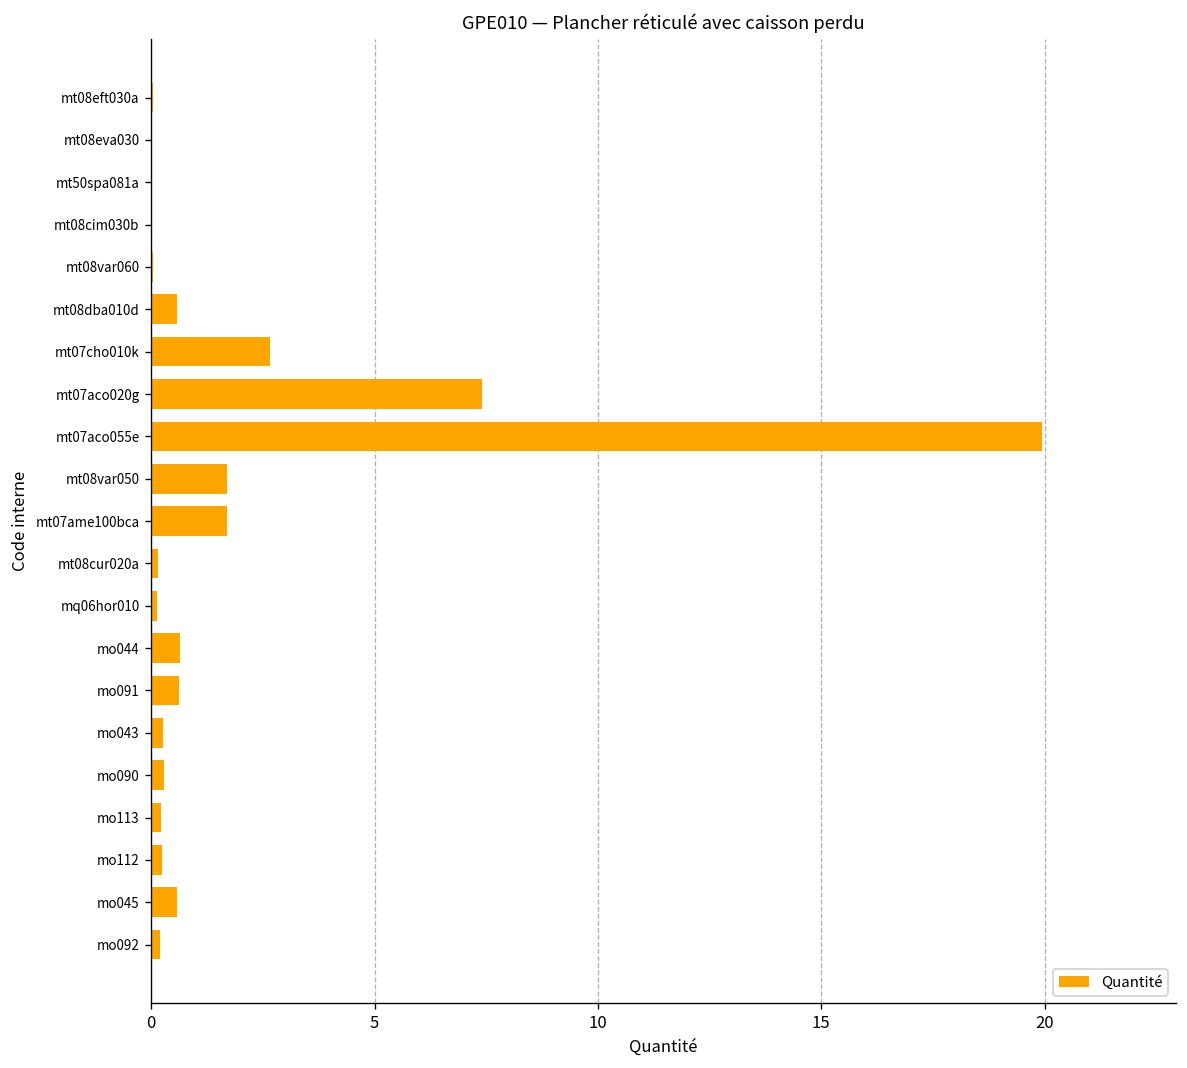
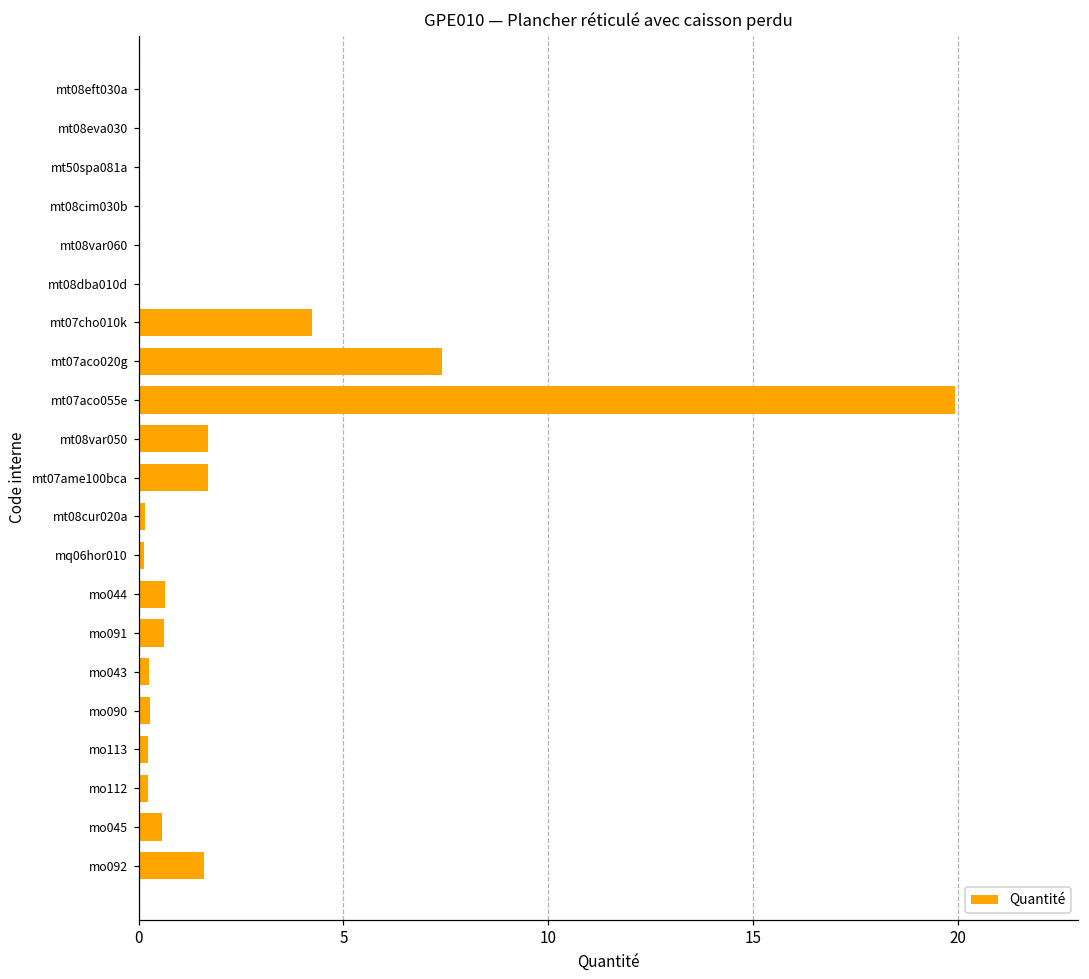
  {
-   "mt08dba010d": 0.6,
-   "mt07cho010k": 2.7,
+   "mt08dba010d": 0.0,
+   "mt07cho010k": 4.2,
    "mt07aco020g": 7.4,
    "mt07aco055e": 20.0,
    "mt08var050": 1.7,
    "mt07ame100bca": 1.7,
    "mt08cur020a": 0.2,
    "mq06hor010": 0.1,
    "mo044": 0.6,
    "mo091": 0.6,
    "mo043": 0.3,
    "mo090": 0.3,
    "mo113": 0.2,
    "mo112": 0.2,
    "mo045": 0.6,
-   "mo092": 0.2
+   "mo092": 1.6
  }
